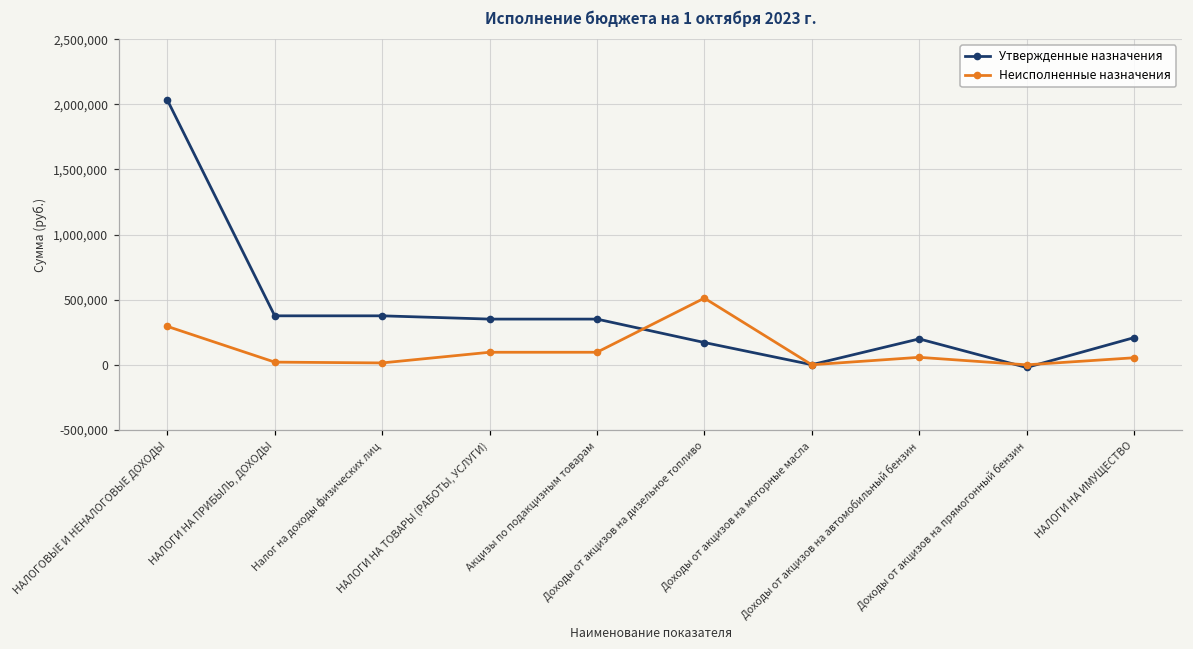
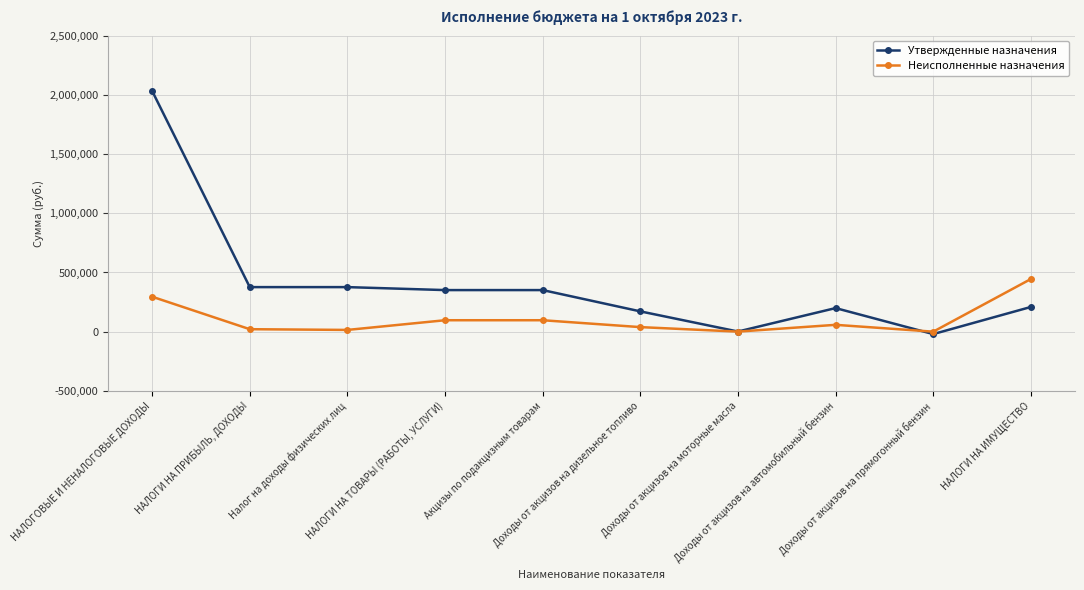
  {
    "Утвержденные назначения": {
      "НАЛОГОВЫЕ И НЕНАЛОГОВЫЕ ДОХОДЫ": "2,030,000",
      "НАЛОГИ НА ПРИБЫЛЬ, ДОХОДЫ": "380,000",
      "Налог на доходы физических лиц": "380,000",
      "НАЛОГИ НА ТОВАРЫ (РАБОТЫ, УСЛУГИ)": "350,000",
      "Акцизы по подакцизным товарам": "350,000",
      "Доходы от акцизов на дизельное топливо": "170,000",
      "Доходы от акцизов на автомобильный бензин": "200,000",
      "НАЛОГИ НА ИМУЩЕСТВО": "210,000"
    },
    "Неисполненные назначения": {
      "НАЛОГОВЫЕ И НЕНАЛОГОВЫЕ ДОХОДЫ": "300,000",
      "НАЛОГИ НА ПРИБЫЛЬ, ДОХОДЫ": "20,000",
      "Налог на доходы физических лиц": "10,000",
      "НАЛОГИ НА ТОВАРЫ (РАБОТЫ, УСЛУГИ)": "100,000",
      "Акцизы по подакцизным товарам": "100,000",
-     "Доходы от акцизов на дизельное топливо": "510,000",
+     "Доходы от акцизов на дизельное топливо": "40,000",
      "Доходы от акцизов на автомобильный бензин": "60,000",
-     "НАЛОГИ НА ИМУЩЕСТВО": "50,000"
+     "НАЛОГИ НА ИМУЩЕСТВО": "440,000"
    }
  }
